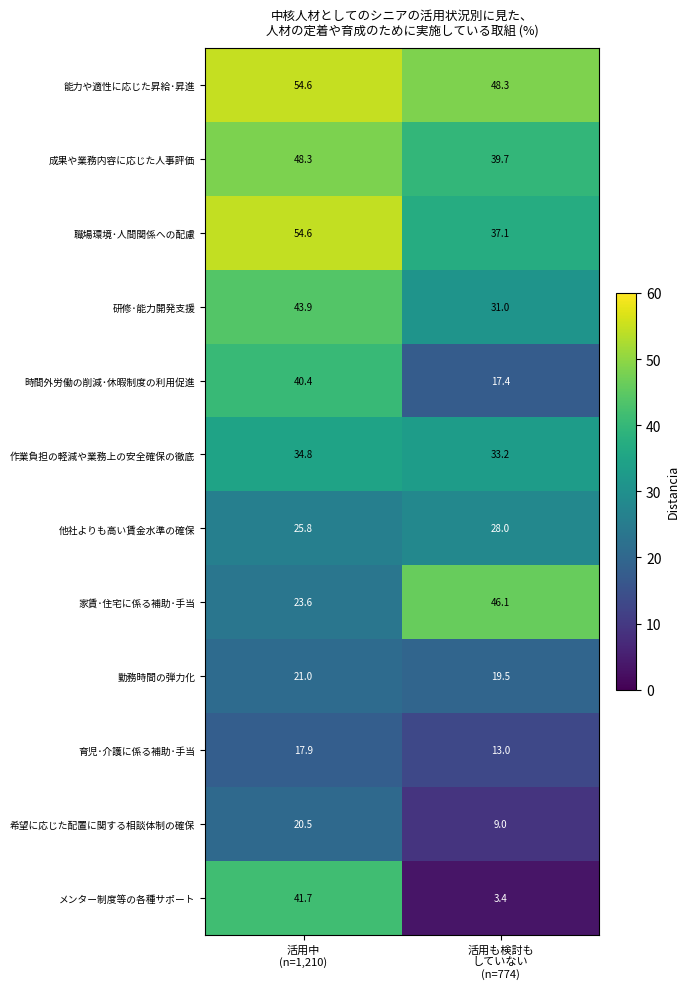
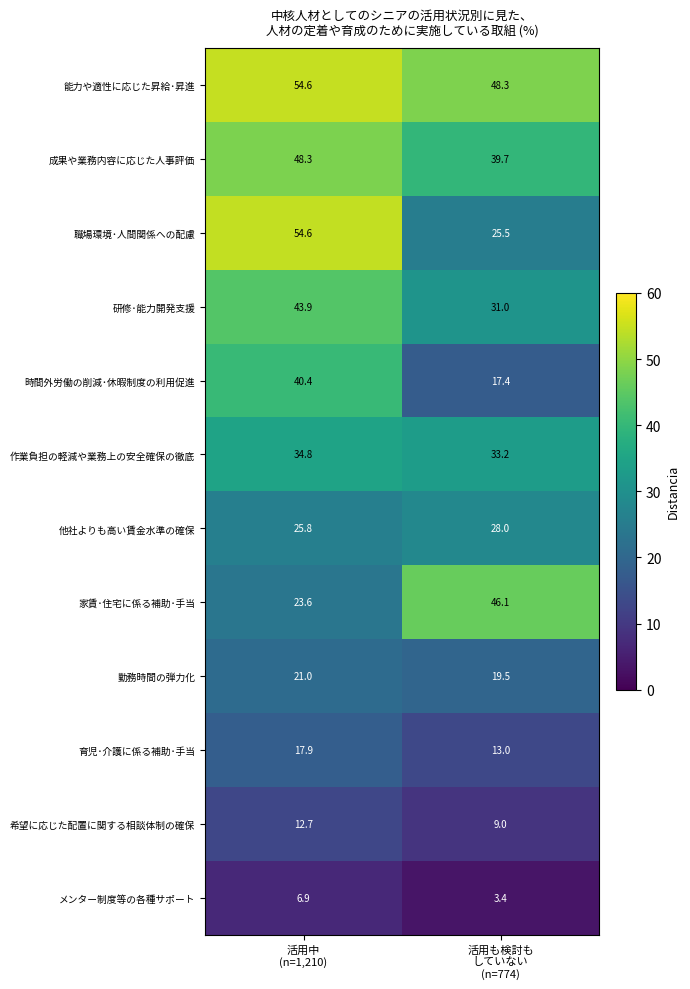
  {
    "能力や適性に応じた昇給･昇進": {
      "活用中 (n=1,210)": 54.6,
      "活用も検討も していない (n=774)": 48.3
    },
    "成果や業務内容に応じた人事評価": {
      "活用中 (n=1,210)": 48.3,
      "活用も検討も していない (n=774)": 39.7
    },
    "職場環境･人間関係への配慮": {
      "活用中 (n=1,210)": 54.6,
-     "活用も検討も していない (n=774)": 37.1
+     "活用も検討も していない (n=774)": 25.5
    },
    "研修･能力開発支援": {
      "活用中 (n=1,210)": 43.9,
      "活用も検討も していない (n=774)": 31.0
    },
    "時間外労働の削減･休暇制度の利用促進": {
      "活用中 (n=1,210)": 40.4,
      "活用も検討も していない (n=774)": 17.4
    },
    "作業負担の軽減や業務上の安全確保の徹底": {
      "活用中 (n=1,210)": 34.8,
      "活用も検討も していない (n=774)": 33.2
    },
    "他社よりも高い賃金水準の確保": {
      "活用中 (n=1,210)": 25.8,
      "活用も検討も していない (n=774)": 28.0
    },
    "家賃･住宅に係る補助･手当": {
      "活用中 (n=1,210)": 23.6,
      "活用も検討も していない (n=774)": 46.1
    },
    "勤務時間の弾力化": {
      "活用中 (n=1,210)": 21.0,
      "活用も検討も していない (n=774)": 19.5
    },
    "育児･介護に係る補助･手当": {
      "活用中 (n=1,210)": 17.9,
      "活用も検討も していない (n=774)": 13.0
    },
    "希望に応じた配置に関する相談体制の確保": {
-     "活用中 (n=1,210)": 20.5,
+     "活用中 (n=1,210)": 12.7,
      "活用も検討も していない (n=774)": 9.0
    },
    "メンター制度等の各種サポート": {
-     "活用中 (n=1,210)": 41.7,
+     "活用中 (n=1,210)": 6.9,
      "活用も検討も していない (n=774)": 3.4
    }
  }
